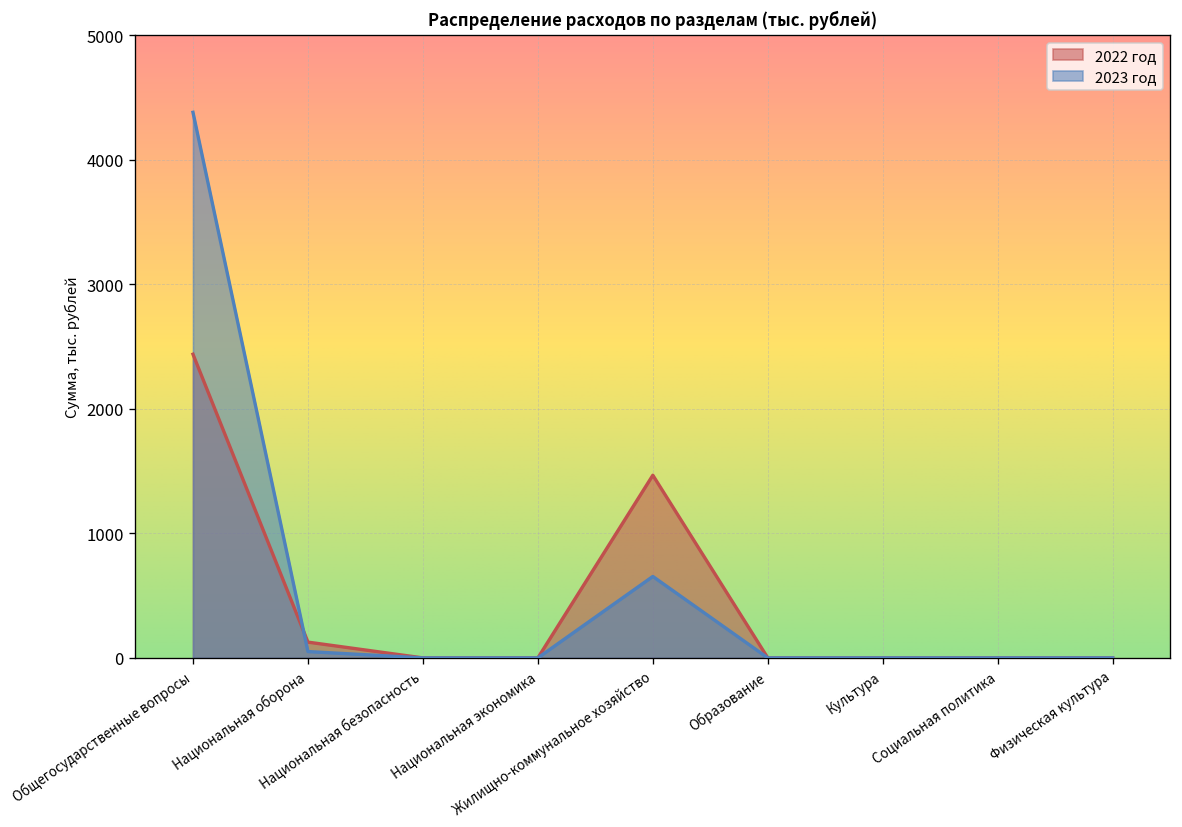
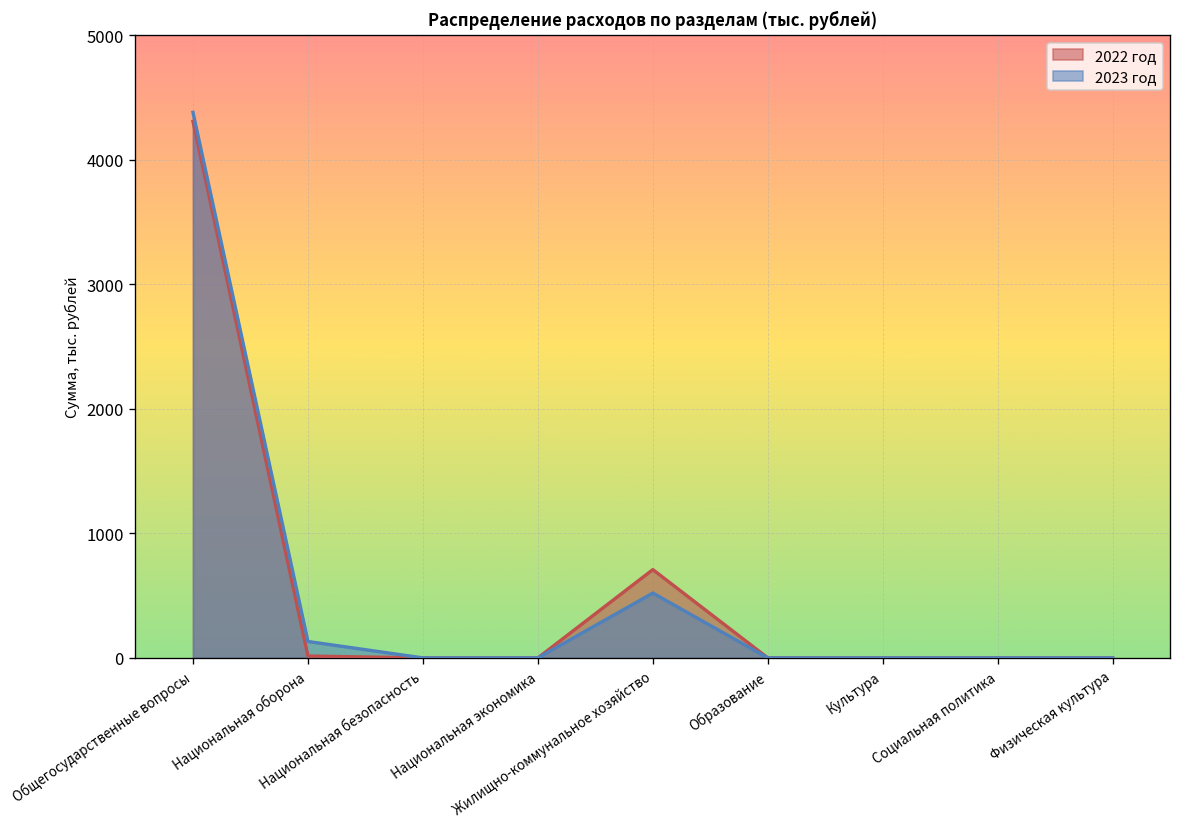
  {
    "2022 год": {
-     "Общегосударственные вопросы": 2440,
-     "Национальная оборона": 130,
-     "Жилищно-коммунальное хозяйство": 1470
+     "Общегосударственные вопросы": 4310,
+     "Национальная оборона": 20,
+     "Жилищно-коммунальное хозяйство": 710
    },
    "2023 год": {
      "Общегосударственные вопросы": 4380,
-     "Национальная оборона": 50,
-     "Жилищно-коммунальное хозяйство": 650
+     "Национальная оборона": 130,
+     "Жилищно-коммунальное хозяйство": 520
    }
  }
